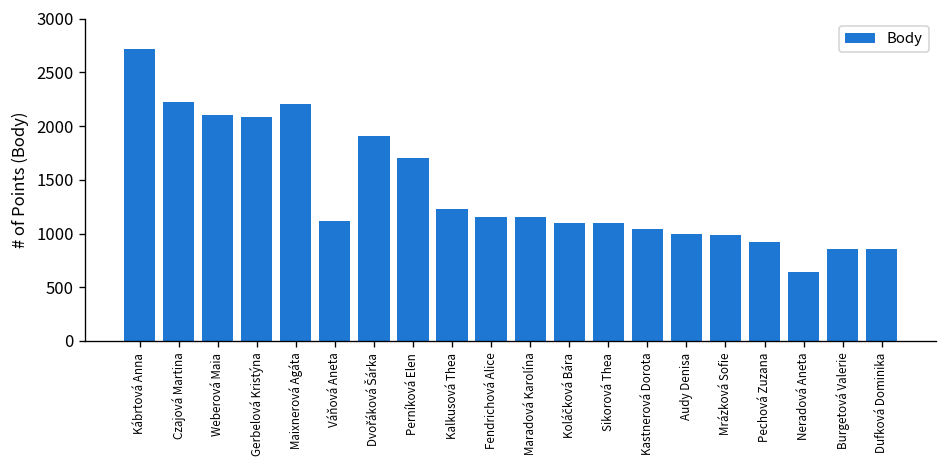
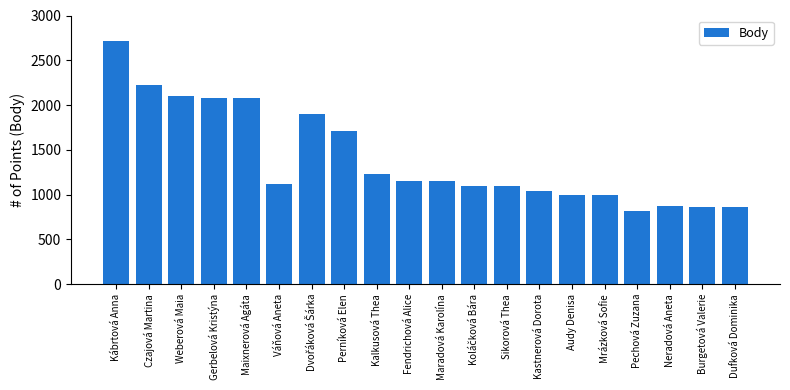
  {
    "Kábrtová Anna": 2700,
    "Czajová Martina": 2200,
    "Weberová Maia": 2100,
    "Gerbelová Kristýna": 2100,
-   "Maixnerová Agáta": 2200,
+   "Maixnerová Agáta": 2100,
    "Váňová Aneta": 1100,
    "Dvořáková Šárka": 1900,
    "Perníková Elen": 1700,
    "Kalkusová Thea": 1200,
    "Fendrichová Alice": 1200,
    "Maradová Karolína": 1200,
    "Koláčková Bára": 1100,
    "Sikorová Thea": 1100,
    "Kastnerová Dorota": 1000,
    "Audy Denisa": 1000,
    "Mrázková Sofie": 1000,
-   "Pechová Zuzana": 900,
-   "Neradová Aneta": 600,
+   "Pechová Zuzana": 800,
+   "Neradová Aneta": 900,
    "Burgetová Valerie": 900,
    "Dufková Dominika": 900
  }
